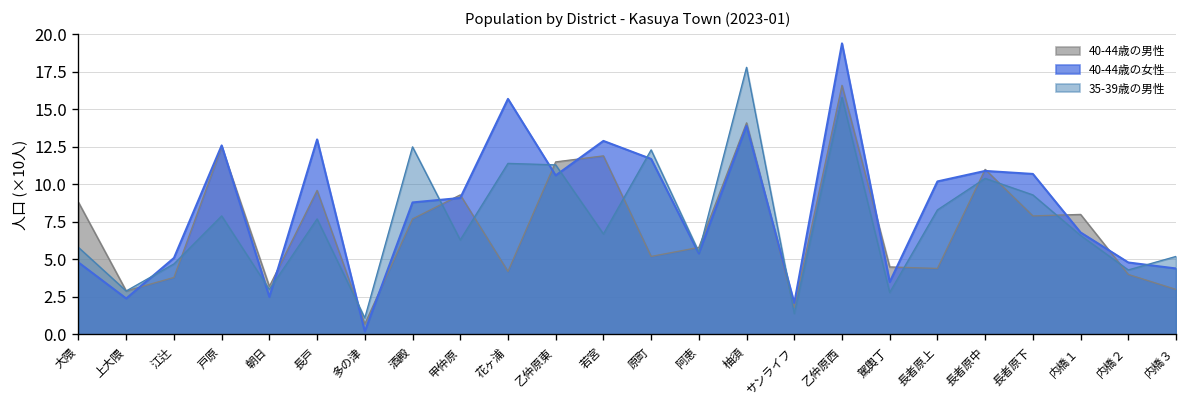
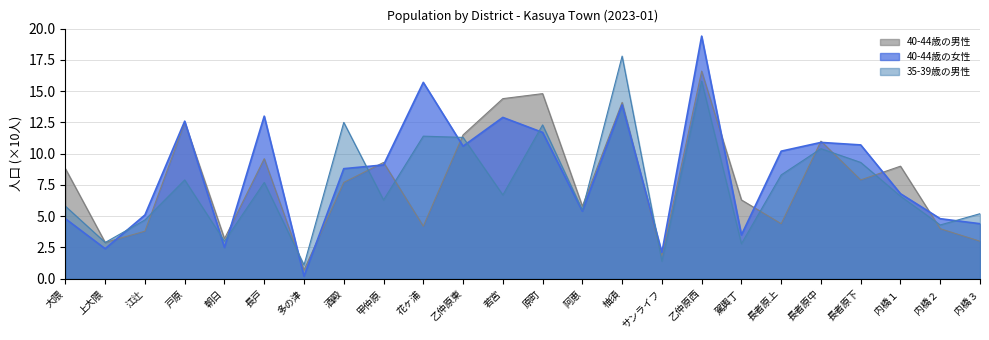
  {
    "40-44歳の男性": {
      "大隈": 8.8,
      "江辻": 3.8,
      "長戸": 9.6,
      "多の津": 0.7,
      "酒殿": 7.7,
      "花ヶ浦": 4.2,
-     "若宮": 11.9,
-     "原町": 5.2,
+     "若宮": 14.4,
+     "原町": 14.8,
      "阿恵": 5.8,
      "サンライフ": 1.8,
      "乙仲原西": 16.6,
-     "駕輿丁": 4.5,
+     "駕輿丁": 6.3,
      "長者原上": 4.4,
      "長者原下": 7.9,
-     "内橋１": 8.0,
+     "内橋１": 9.0,
      "内橋２": 4.0,
      "内橋３": 3.0
    }
  }
